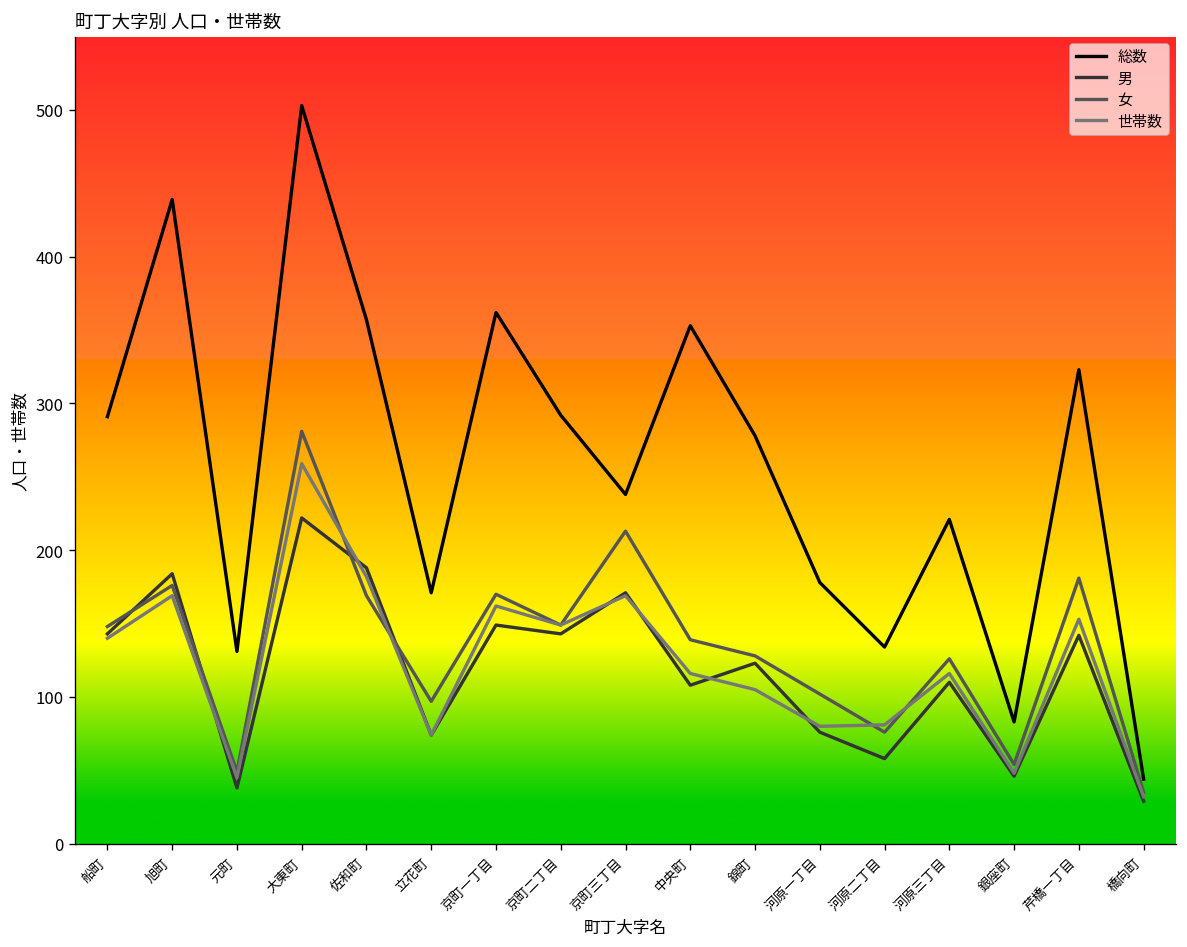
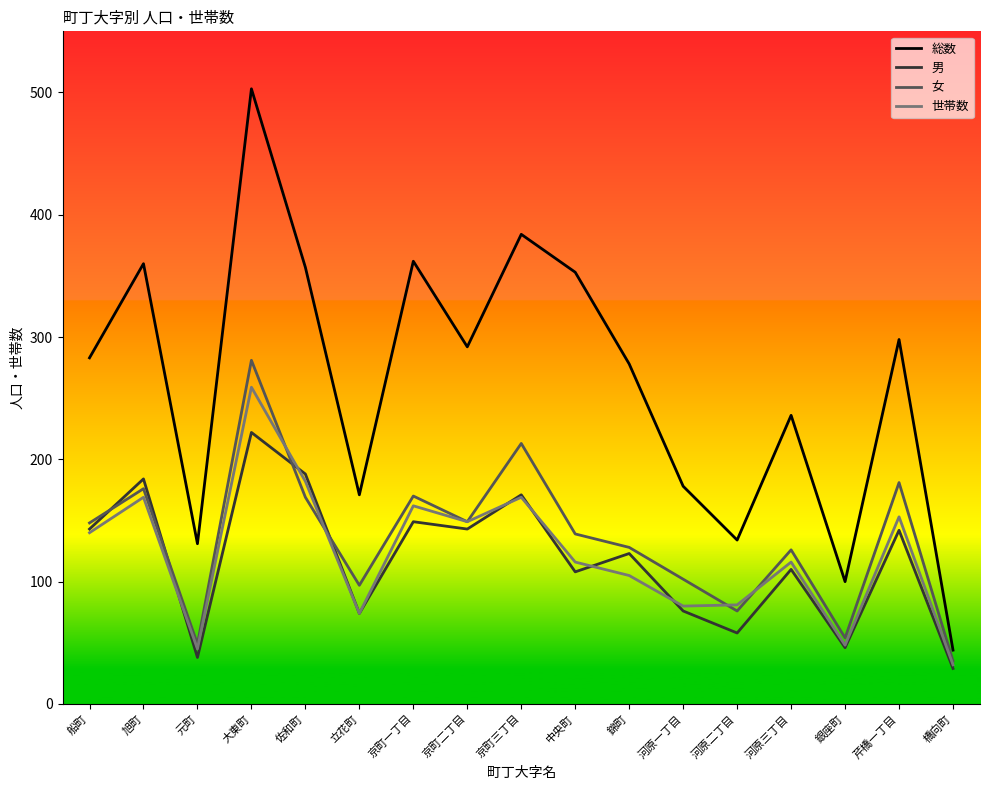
  {
    "総数": {
-     "船町": 291,
-     "旭町": 439,
+     "船町": 283,
+     "旭町": 360,
      "元町": 131,
      "大東町": 503,
      "佐和町": 357,
      "立花町": 171,
      "京町一丁目": 362,
      "京町二丁目": 292,
-     "京町三丁目": 238,
+     "京町三丁目": 384,
      "中央町": 353,
      "錦町": 278,
      "河原一丁目": 178,
      "河原二丁目": 134,
-     "河原三丁目": 221,
-     "銀座町": 83,
-     "芹橋一丁目": 323,
+     "河原三丁目": 236,
+     "銀座町": 100,
+     "芹橋一丁目": 298,
      "橋向町": 44
    }
  }
